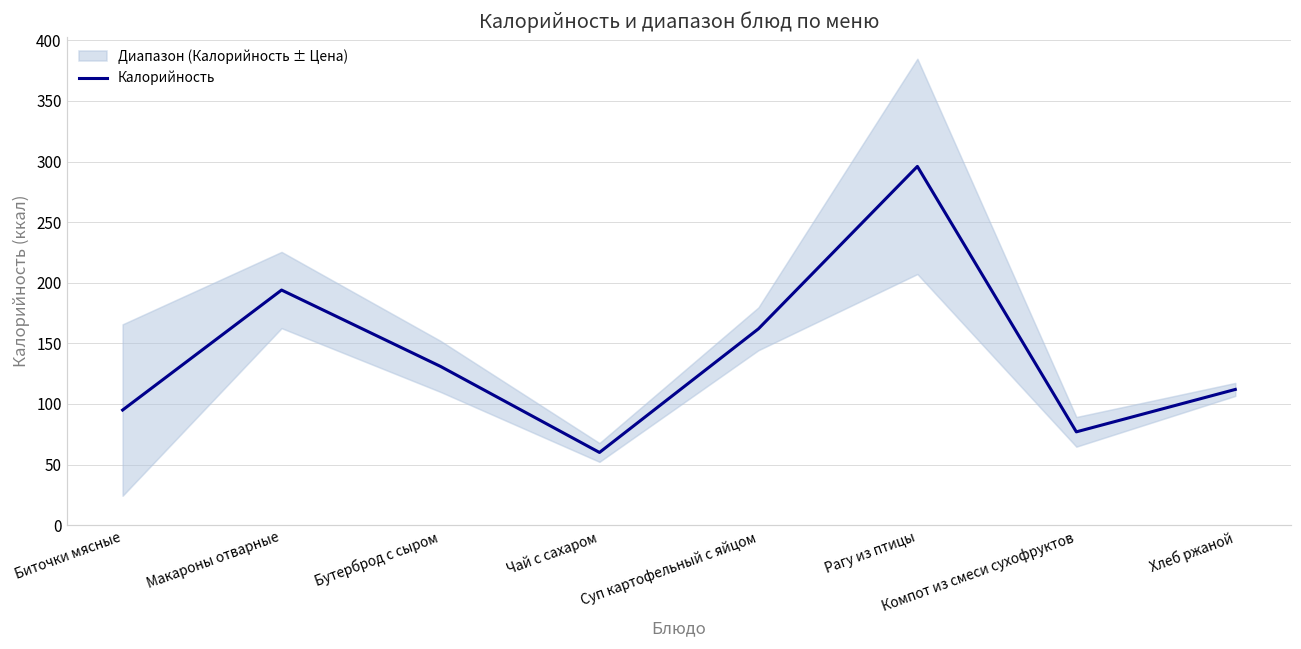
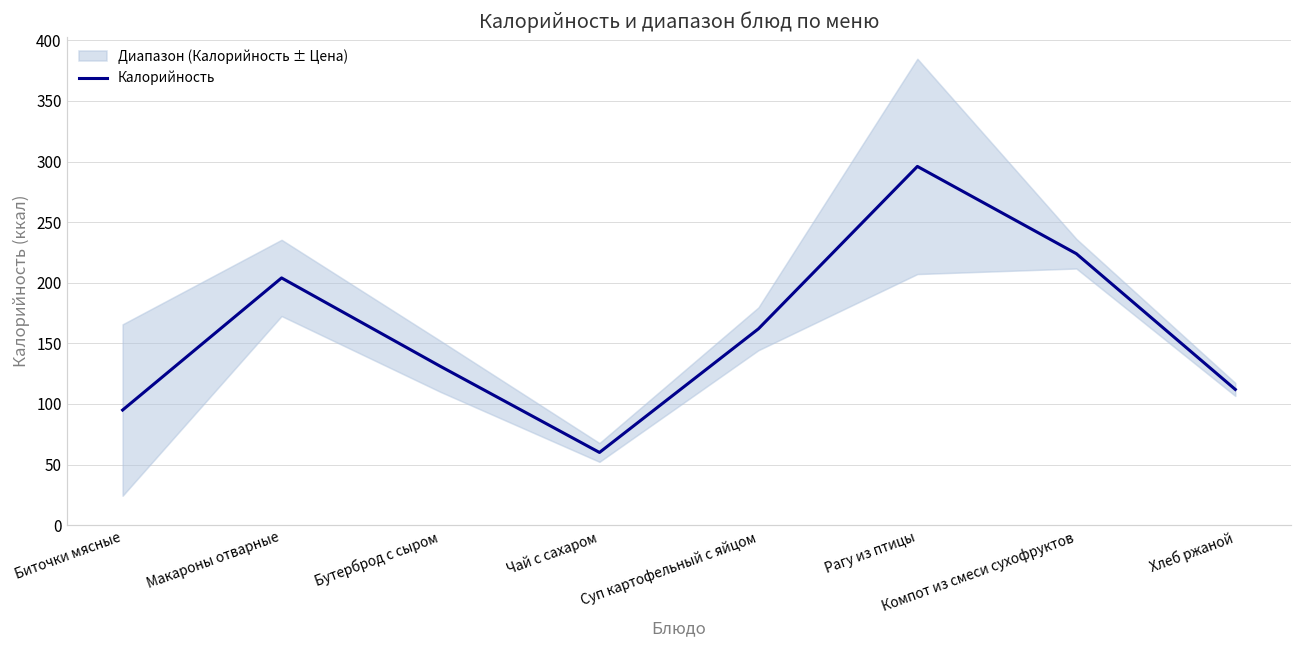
  {
    "Калорийность": {
      "Биточки мясные": 95,
-     "Макароны отварные": 194,
+     "Макароны отварные": 204,
      "Бутерброд с сыром": 131,
      "Чай с сахаром": 60,
      "Суп картофельный с яйцом": 162,
      "Рагу из птицы": 296,
-     "Компот из смеси сухофруктов": 77,
+     "Компот из смеси сухофруктов": 224,
      "Хлеб ржаной": 112
    }
  }
